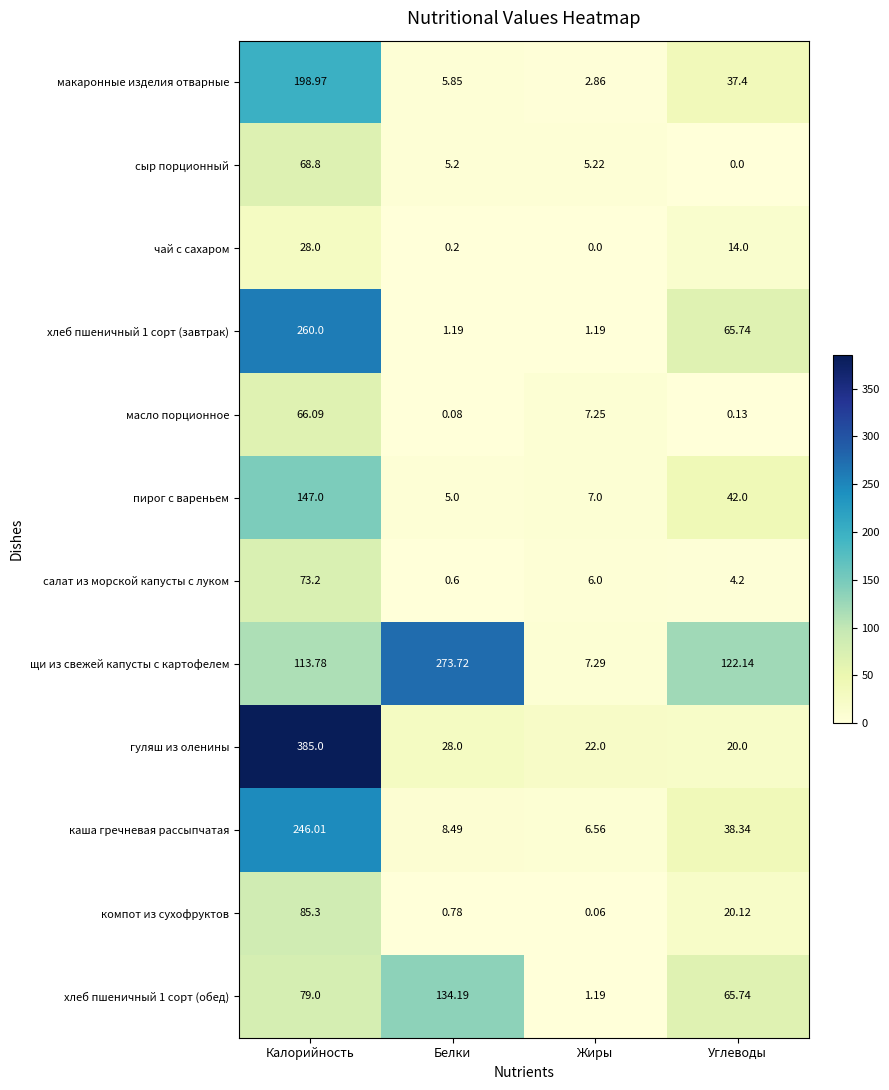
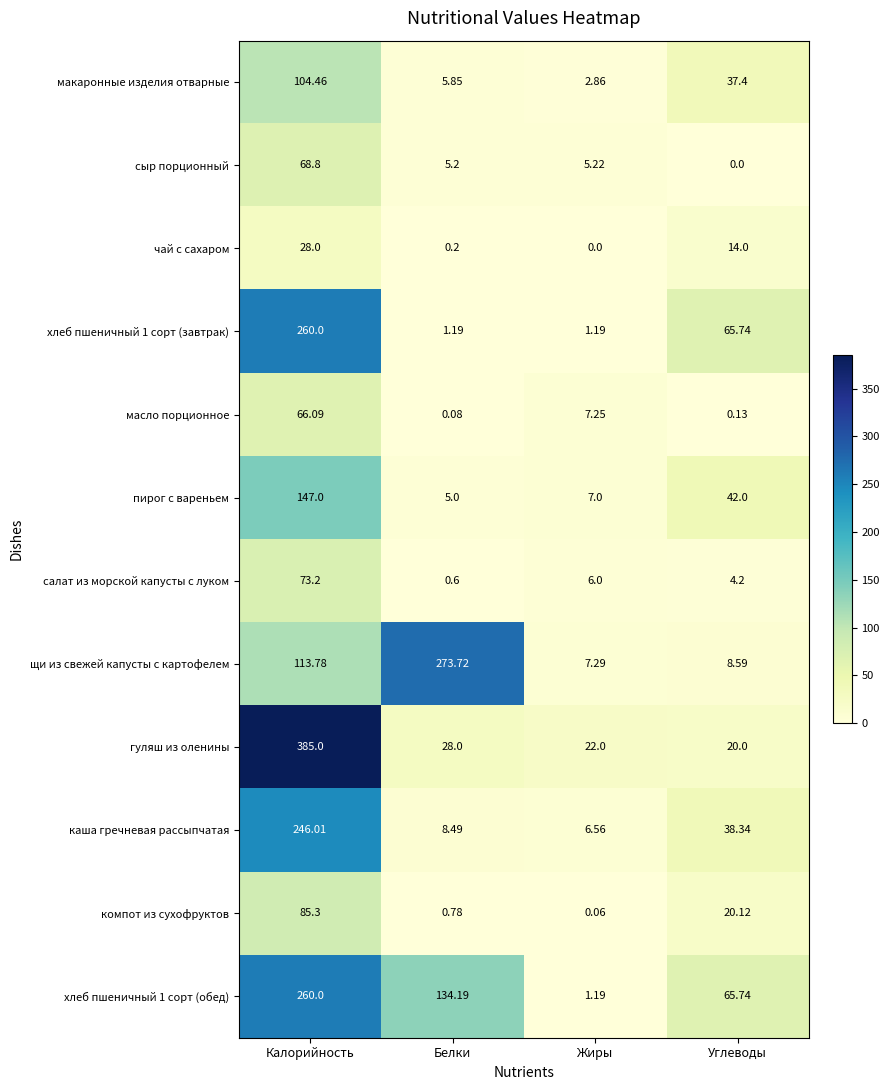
  {
    "макаронные изделия отварные": {
-     "Калорийность": 198.97,
+     "Калорийность": 104.46,
      "Белки": 5.85,
      "Жиры": 2.86,
      "Углеводы": 37.4
    },
    "сыр порционный": {
      "Калорийность": 68.8,
      "Белки": 5.2,
      "Жиры": 5.22,
      "Углеводы": 0.0
    },
    "чай с сахаром": {
      "Калорийность": 28.0,
      "Белки": 0.2,
      "Жиры": 0.0,
      "Углеводы": 14.0
    },
    "хлеб пшеничный 1 сорт (завтрак)": {
      "Калорийность": 260.0,
      "Белки": 1.19,
      "Жиры": 1.19,
      "Углеводы": 65.74
    },
    "масло порционное": {
      "Калорийность": 66.09,
      "Белки": 0.08,
      "Жиры": 7.25,
      "Углеводы": 0.13
    },
    "пирог с вареньем": {
      "Калорийность": 147.0,
      "Белки": 5.0,
      "Жиры": 7.0,
      "Углеводы": 42.0
    },
    "салат из морской капусты с луком": {
      "Калорийность": 73.2,
      "Белки": 0.6,
      "Жиры": 6.0,
      "Углеводы": 4.2
    },
    "щи из свежей капусты с картофелем": {
      "Калорийность": 113.78,
      "Белки": 273.72,
      "Жиры": 7.29,
-     "Углеводы": 122.14
+     "Углеводы": 8.59
    },
    "гуляш из оленины": {
      "Калорийность": 385.0,
      "Белки": 28.0,
      "Жиры": 22.0,
      "Углеводы": 20.0
    },
    "каша гречневая рассыпчатая": {
      "Калорийность": 246.01,
      "Белки": 8.49,
      "Жиры": 6.56,
      "Углеводы": 38.34
    },
    "компот из сухофруктов": {
      "Калорийность": 85.3,
      "Белки": 0.78,
      "Жиры": 0.06,
      "Углеводы": 20.12
    },
    "хлеб пшеничный 1 сорт (обед)": {
-     "Калорийность": 79.0,
+     "Калорийность": 260.0,
      "Белки": 134.19,
      "Жиры": 1.19,
      "Углеводы": 65.74
    }
  }
